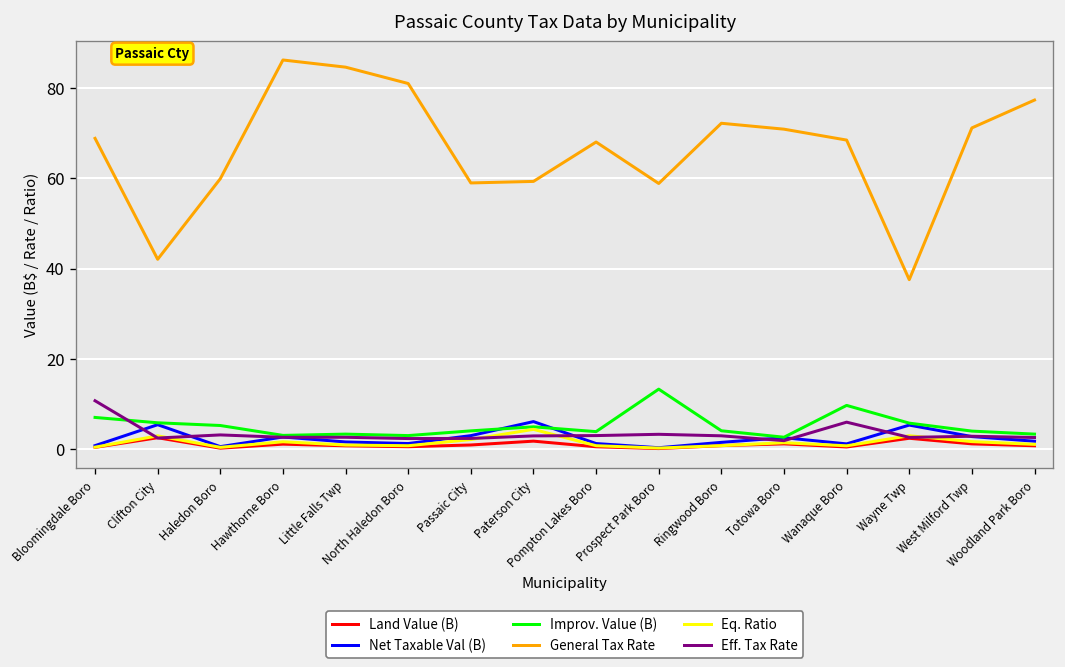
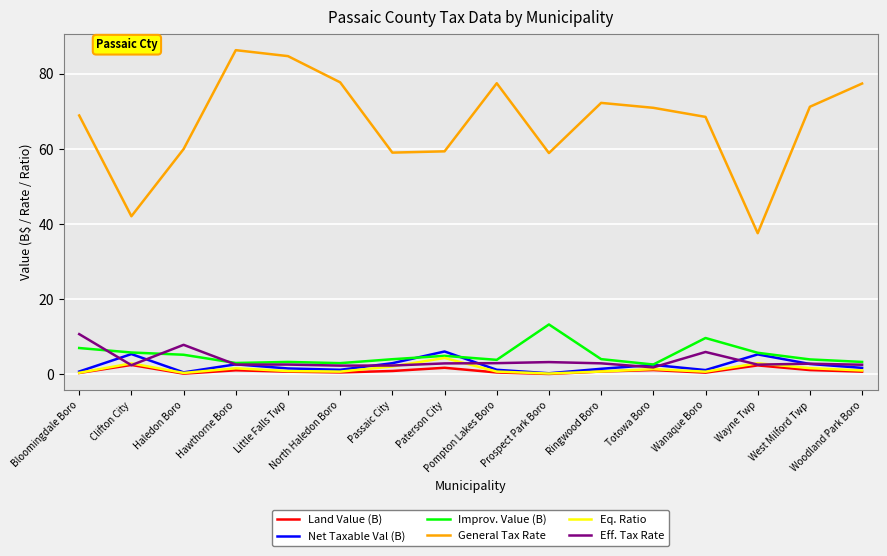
  {
    "Land Value (B)": {
      "Passaic City": 1,
      "Paterson City": 2
    },
    "Net Taxable Val (B)": {
      "Little Falls Twp": 2,
      "Paterson City": 6,
      "Ringwood Boro": 1,
      "Woodland Park Boro": 2
    },
    "Improv. Value (B)": {
      "Bloomingdale Boro": 7,
      "Haledon Boro": 5,
      "Little Falls Twp": 3,
      "Passaic City": 4,
      "Pompton Lakes Boro": 4,
      "Prospect Park Boro": 13,
      "Ringwood Boro": 4,
      "Wanaque Boro": 10,
      "West Milford Twp": 4,
      "Woodland Park Boro": 3
    },
    "General Tax Rate": {
      "Bloomingdale Boro": 69,
      "Clifton City": 42,
      "Haledon Boro": 60,
      "Hawthorne Boro": 86,
      "Little Falls Twp": 85,
-     "North Haledon Boro": 81,
+     "North Haledon Boro": 78,
      "Passaic City": 59,
      "Paterson City": 59,
-     "Pompton Lakes Boro": 68,
+     "Pompton Lakes Boro": 77,
      "Prospect Park Boro": 59,
      "Ringwood Boro": 72,
      "Totowa Boro": 71,
      "Wanaque Boro": 69,
      "Wayne Twp": 38,
      "West Milford Twp": 71,
      "Woodland Park Boro": 77
    },
    "Eff. Tax Rate": {
      "Bloomingdale Boro": 11,
-     "Haledon Boro": 3,
+     "Haledon Boro": 8,
      "Little Falls Twp": 3,
      "Paterson City": 3,
      "Pompton Lakes Boro": 3,
      "Prospect Park Boro": 3,
      "Ringwood Boro": 3,
      "Wanaque Boro": 6,
      "Woodland Park Boro": 3
    }
  }
